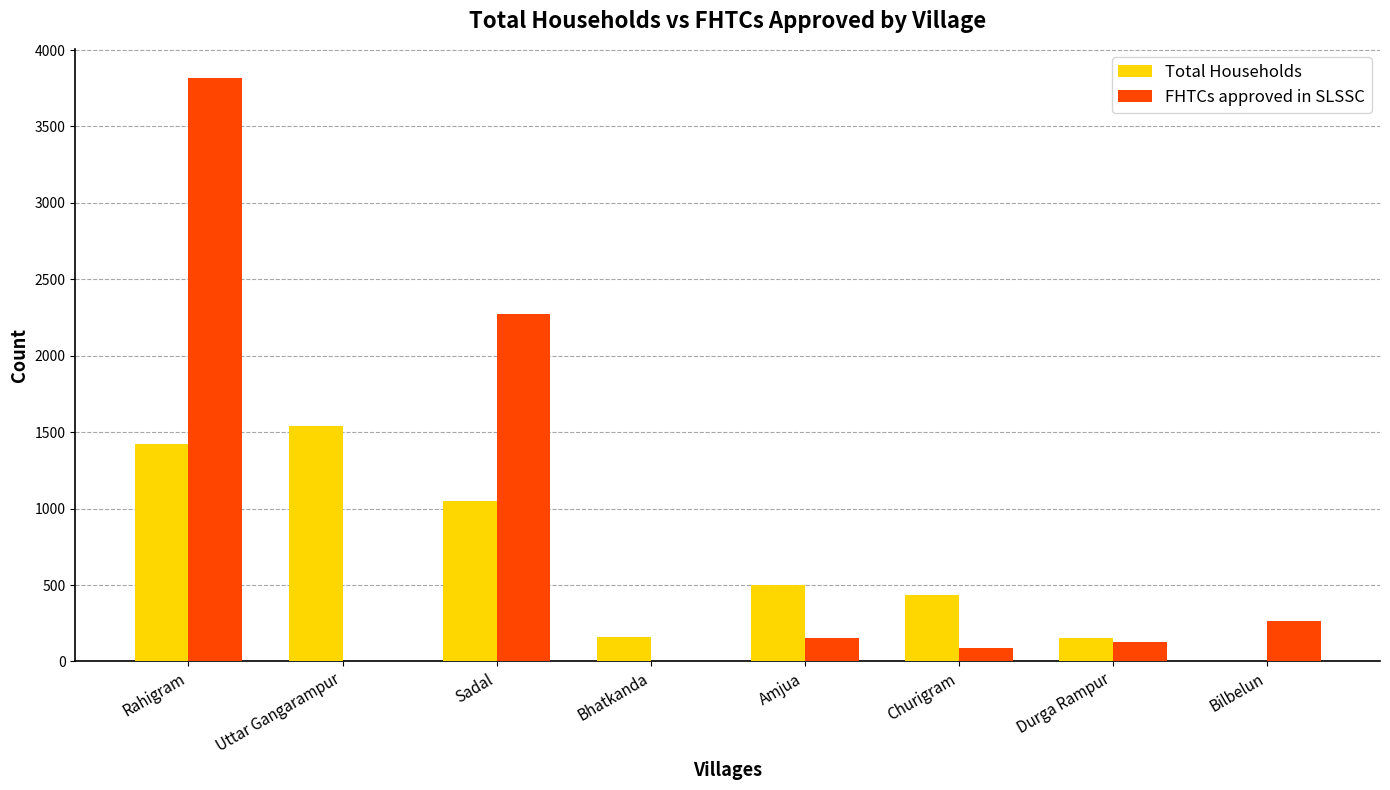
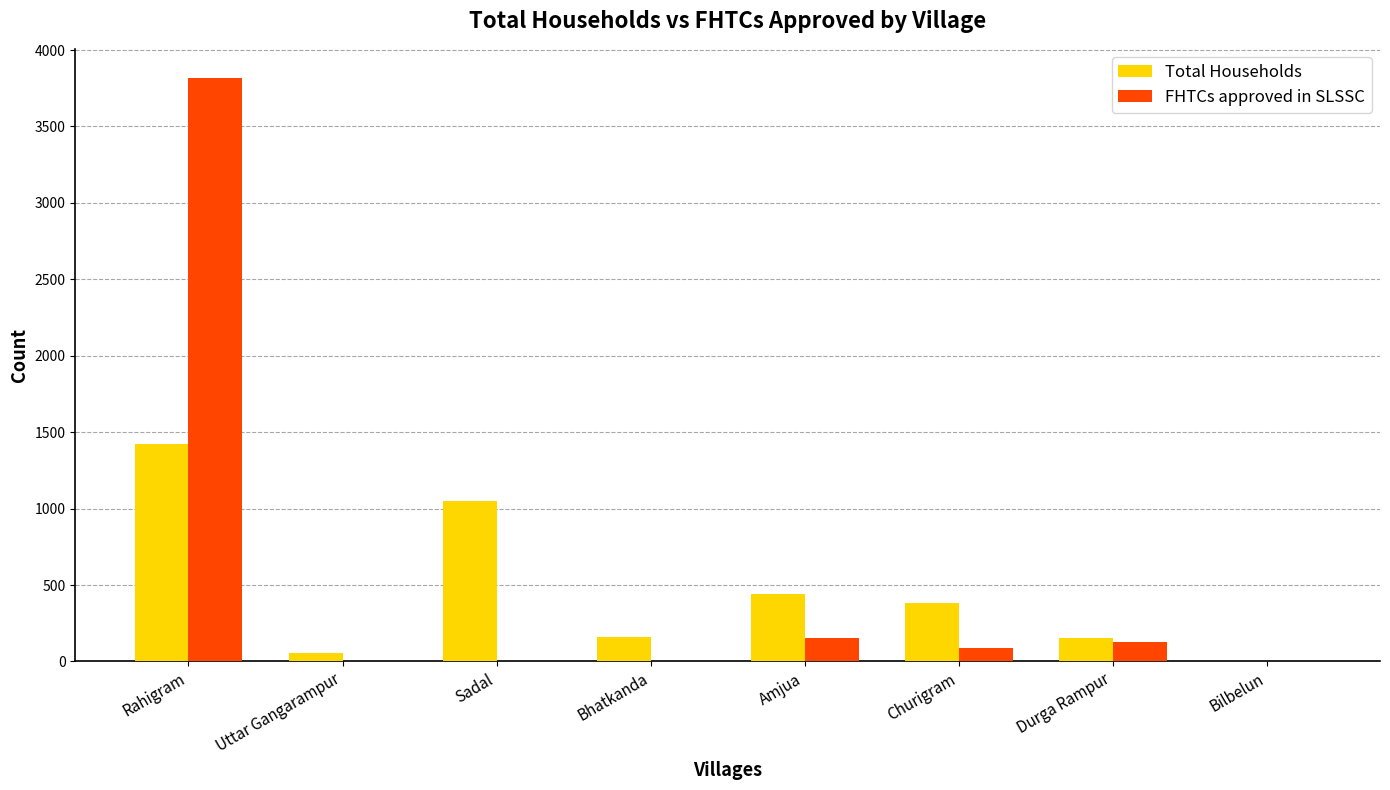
  {
    "Total Households": {
      "Rahigram": 1430,
-     "Uttar Gangarampur": 1540,
+     "Uttar Gangarampur": 60,
      "Sadal": 1050,
      "Bhatkanda": 160,
-     "Amjua": 500,
-     "Churigram": 440,
+     "Amjua": 440,
+     "Churigram": 380,
      "Durga Rampur": 160,
      "Bilbelun": 0
    },
    "FHTCs approved in SLSSC": {
      "Rahigram": 3820,
      "Uttar Gangarampur": 0,
-     "Sadal": 2270,
+     "Sadal": 0,
      "Bhatkanda": 0,
      "Amjua": 160,
      "Churigram": 90,
      "Durga Rampur": 130,
-     "Bilbelun": 260
+     "Bilbelun": 0
    }
  }
